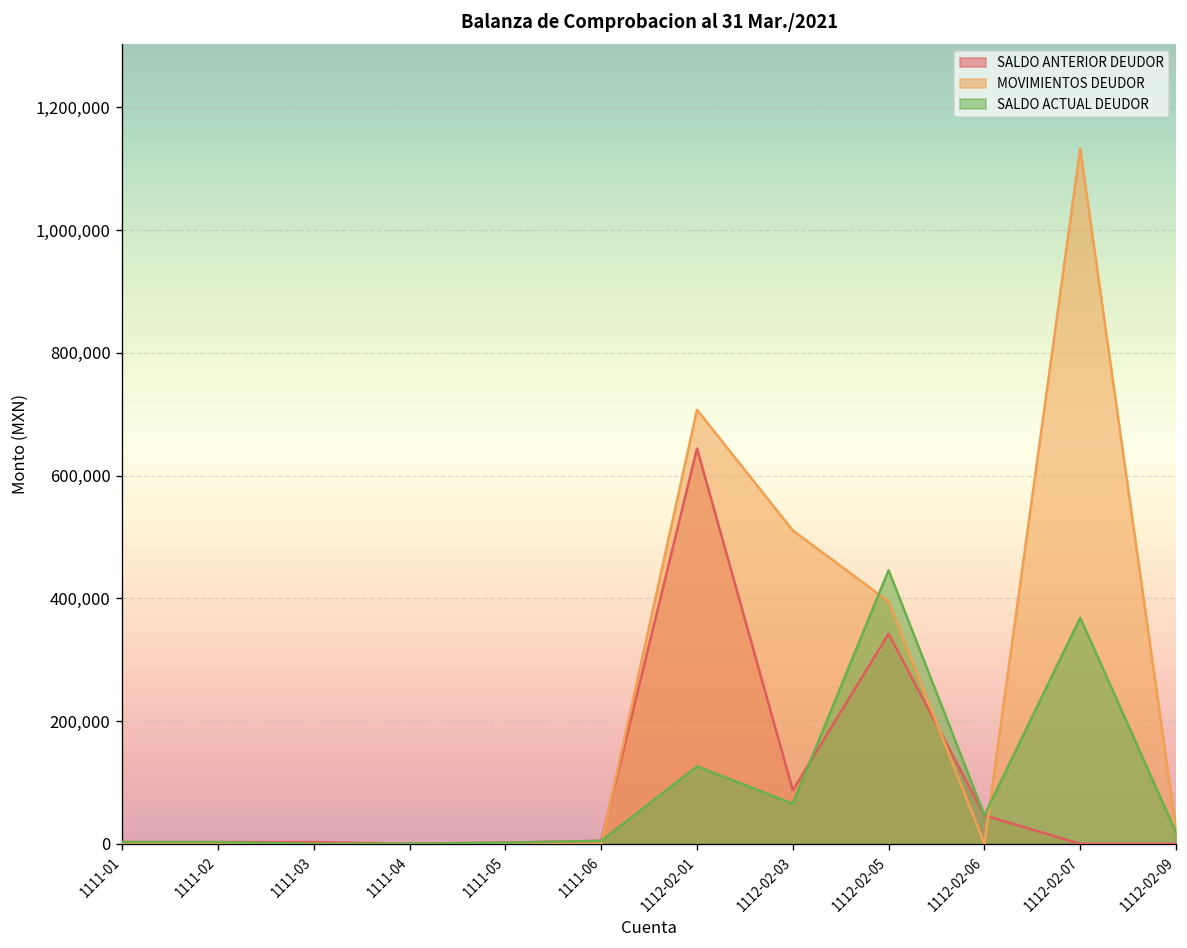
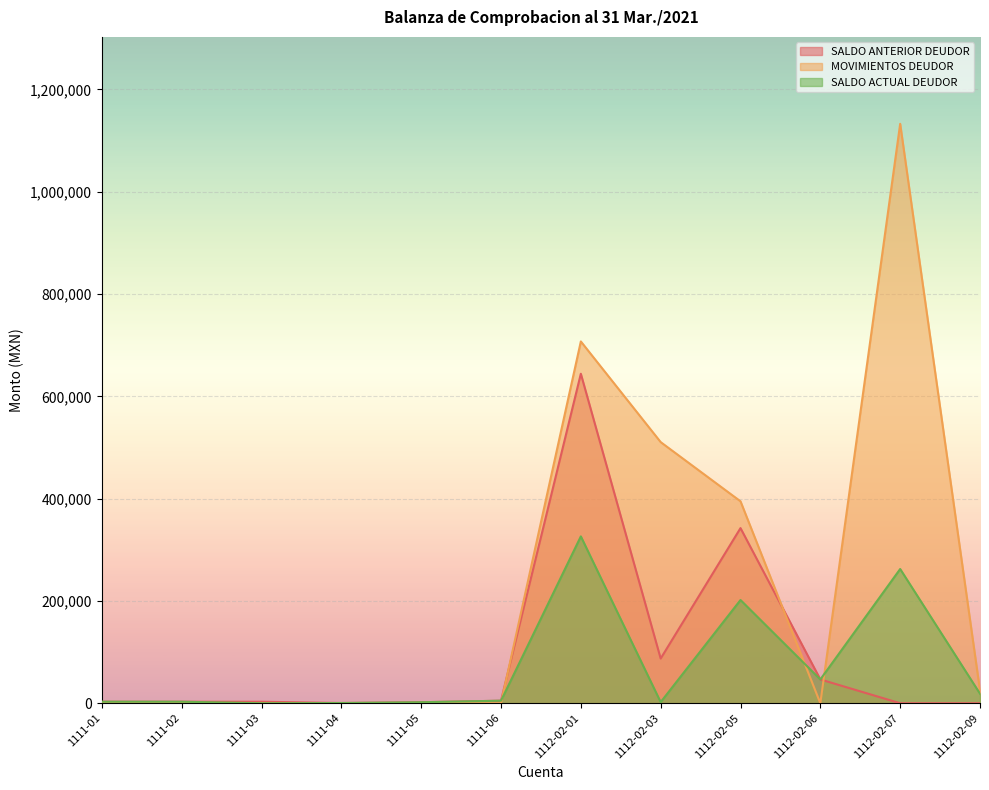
  {
    "SALDO ACTUAL DEUDOR": {
-     "1112-02-01": "130,000",
-     "1112-02-03": "70,000",
-     "1112-02-05": "450,000",
-     "1112-02-07": "370,000",
+     "1112-02-01": "330,000",
+     "1112-02-03": "0",
+     "1112-02-05": "200,000",
+     "1112-02-07": "260,000",
      "1112-02-09": "20,000"
    }
  }
